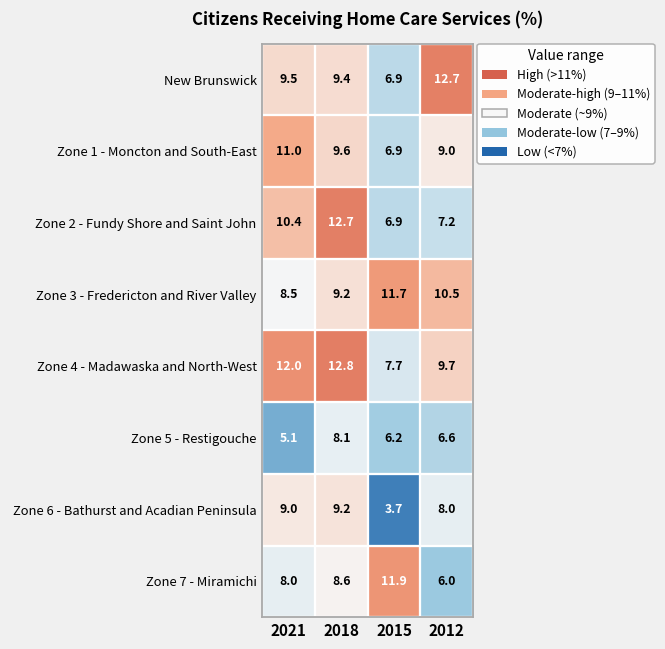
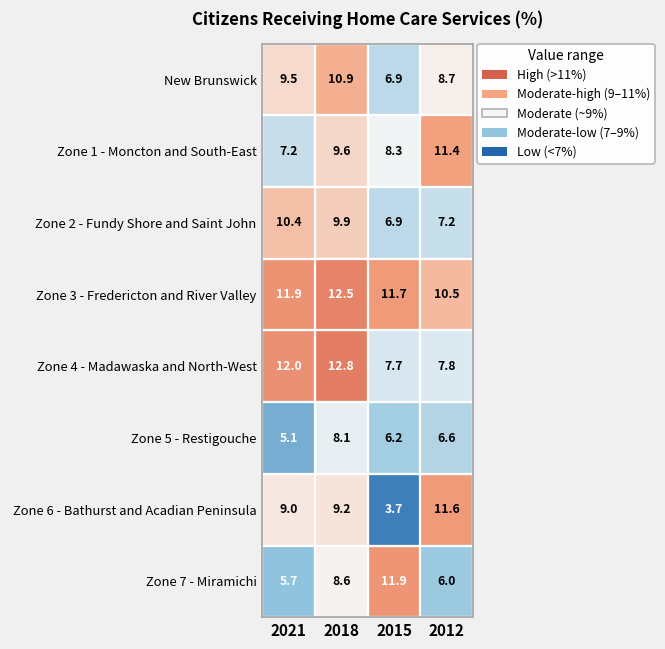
  {
    "New Brunswick": {
      "2021": 9.5,
-     "2018": 9.4,
+     "2018": 10.9,
      "2015": 6.9,
-     "2012": 12.7
+     "2012": 8.7
    },
    "Zone 1 - Moncton and South-East": {
-     "2021": 11.0,
+     "2021": 7.2,
      "2018": 9.6,
-     "2015": 6.9,
-     "2012": 9.0
+     "2015": 8.3,
+     "2012": 11.4
    },
    "Zone 2 - Fundy Shore and Saint John": {
      "2021": 10.4,
-     "2018": 12.7,
+     "2018": 9.9,
      "2015": 6.9,
      "2012": 7.2
    },
    "Zone 3 - Fredericton and River Valley": {
-     "2021": 8.5,
-     "2018": 9.2,
+     "2021": 11.9,
+     "2018": 12.5,
      "2015": 11.7,
      "2012": 10.5
    },
    "Zone 4 - Madawaska and North-West": {
      "2021": 12.0,
      "2018": 12.8,
      "2015": 7.7,
-     "2012": 9.7
+     "2012": 7.8
    },
    "Zone 5 - Restigouche": {
      "2021": 5.1,
      "2018": 8.1,
      "2015": 6.2,
      "2012": 6.6
    },
    "Zone 6 - Bathurst and Acadian Peninsula": {
      "2021": 9.0,
      "2018": 9.2,
      "2015": 3.7,
-     "2012": 8.0
+     "2012": 11.6
    },
    "Zone 7 - Miramichi": {
-     "2021": 8.0,
+     "2021": 5.7,
      "2018": 8.6,
      "2015": 11.9,
      "2012": 6.0
    }
  }
